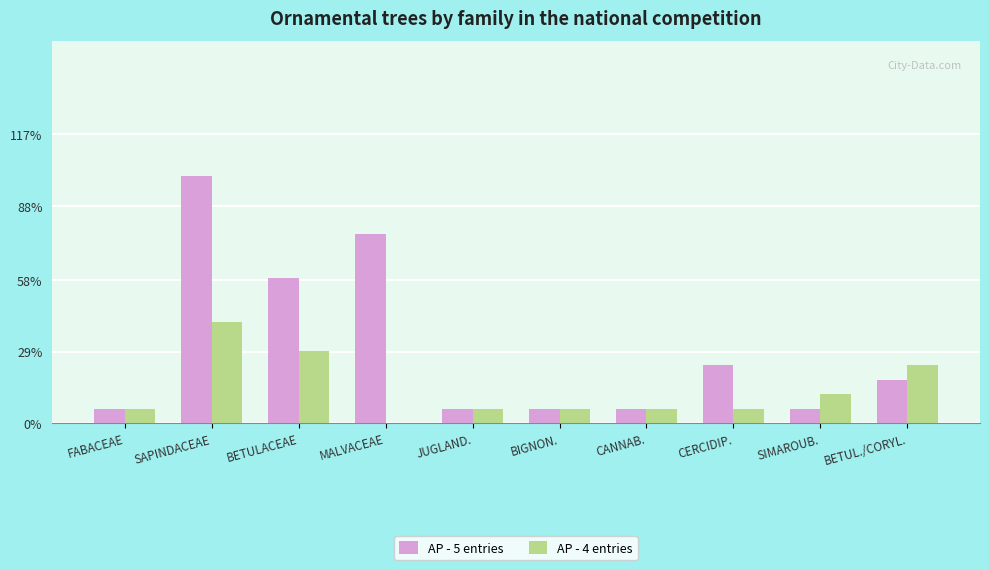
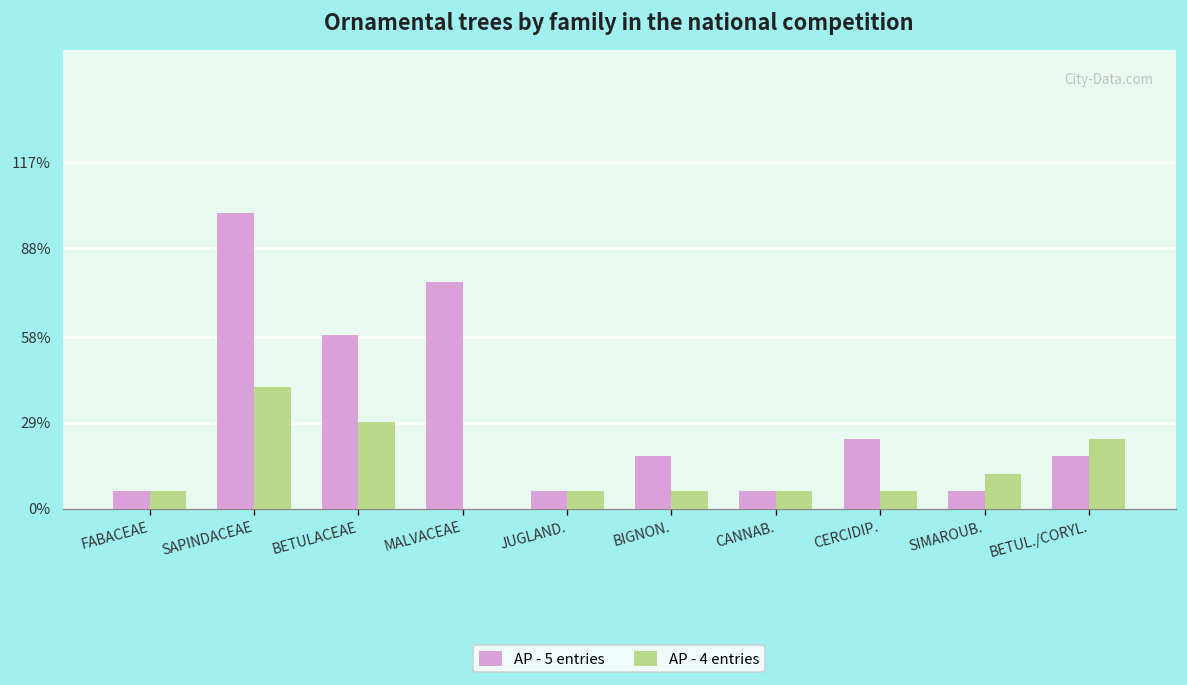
  {
    "AP - 5 entries": {
      "FABACEAE": "6%",
      "SAPINDACEAE": "100%",
      "BETULACEAE": "59%",
      "MALVACEAE": "76%",
      "JUGLAND.": "6%",
-     "BIGNON.": "6%",
+     "BIGNON.": "18%",
      "CANNAB.": "6%",
      "CERCIDIP.": "24%",
      "SIMAROUB.": "6%",
      "BETUL./CORYL.": "18%"
    },
    "AP - 4 entries": {
      "FABACEAE": "6%",
      "SAPINDACEAE": "41%",
      "BETULACEAE": "29%",
      "MALVACEAE": "0%",
      "JUGLAND.": "6%",
      "BIGNON.": "6%",
      "CANNAB.": "6%",
      "CERCIDIP.": "6%",
      "SIMAROUB.": "12%",
      "BETUL./CORYL.": "24%"
    }
  }
